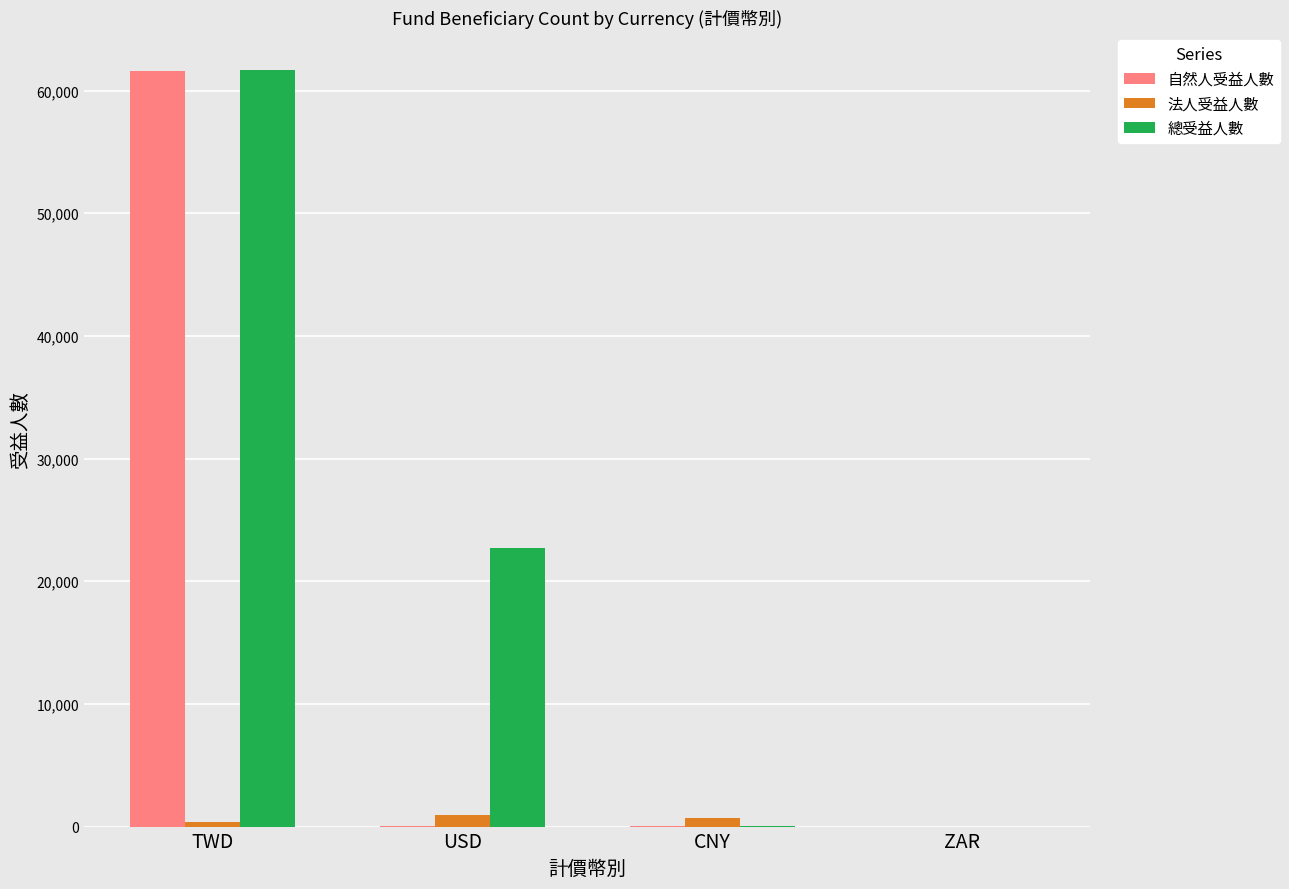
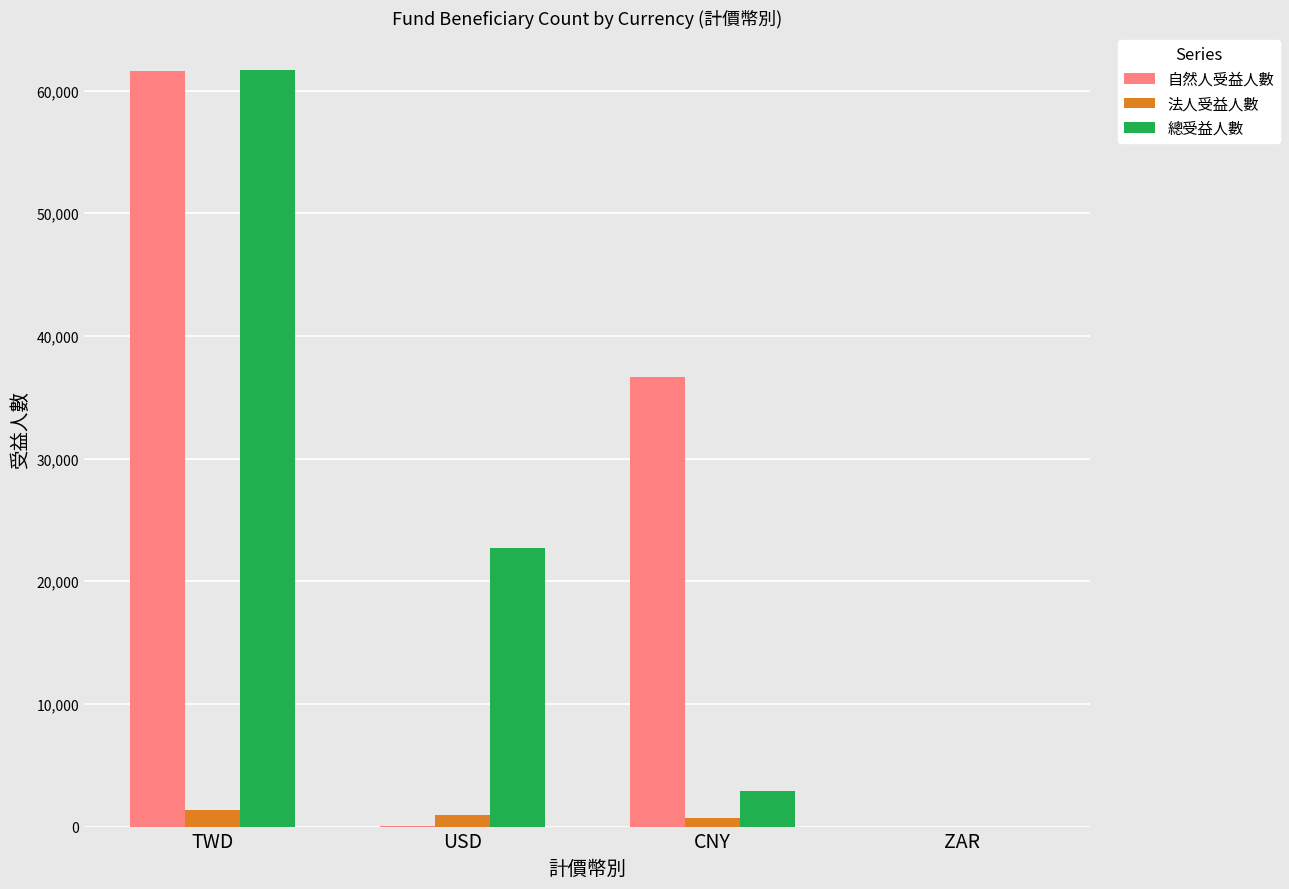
  {
    "自然人受益人數": {
      "TWD": "61,600",
-     "CNY": "0",
+     "CNY": "36,700",
      "ZAR": "0"
    },
    "法人受益人數": {
-     "TWD": "300",
+     "TWD": "1,400",
      "USD": "1,000",
      "CNY": "700"
    },
    "總受益人數": {
      "TWD": "61,700",
      "USD": "22,700",
-     "CNY": "100"
+     "CNY": "2,900"
    }
  }
